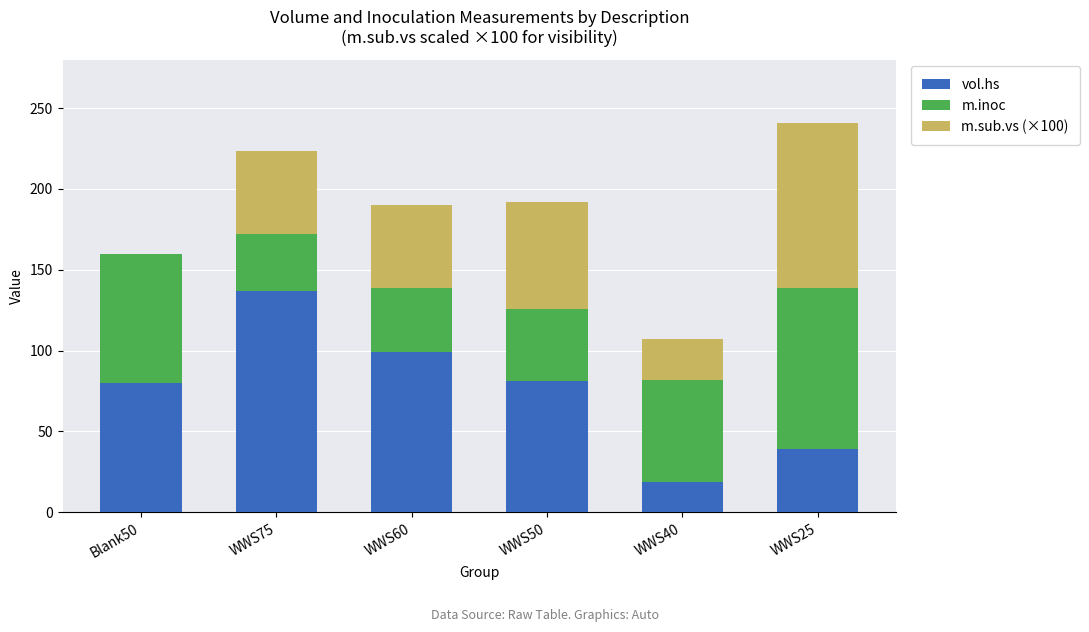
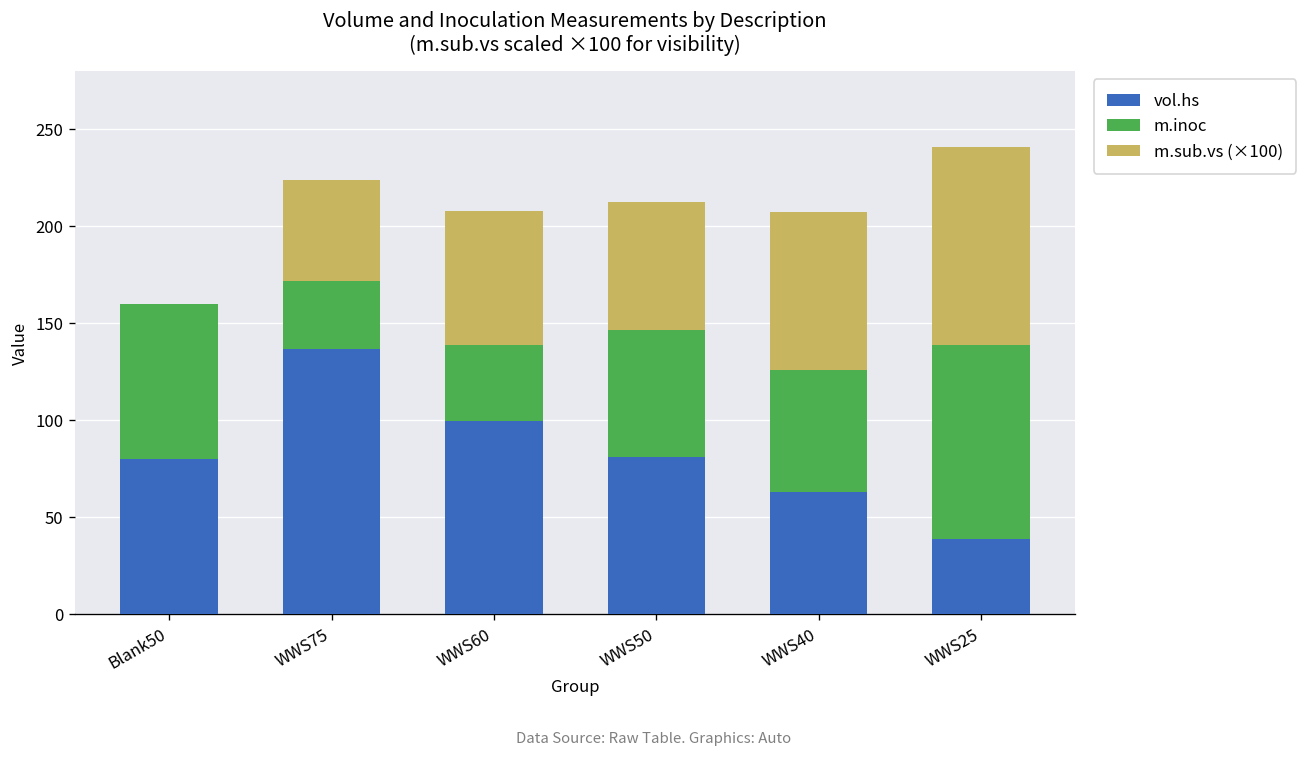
  {
    "vol.hs": {
      "Blank50": 80,
      "WWS75": 137,
      "WWS60": 99,
      "WWS50": 81,
-     "WWS40": 19,
+     "WWS40": 63,
      "WWS25": 39
    },
    "m.inoc": {
      "Blank50": 80,
      "WWS75": 35,
      "WWS60": 39,
-     "WWS50": 44,
+     "WWS50": 65,
      "WWS40": 63,
      "WWS25": 100
    },
    "m.sub.vs (×100)": {
      "Blank50": 0,
      "WWS75": 52,
-     "WWS60": 51,
+     "WWS60": 69,
      "WWS50": 66,
-     "WWS40": 25,
+     "WWS40": 81,
      "WWS25": 102
    }
  }
